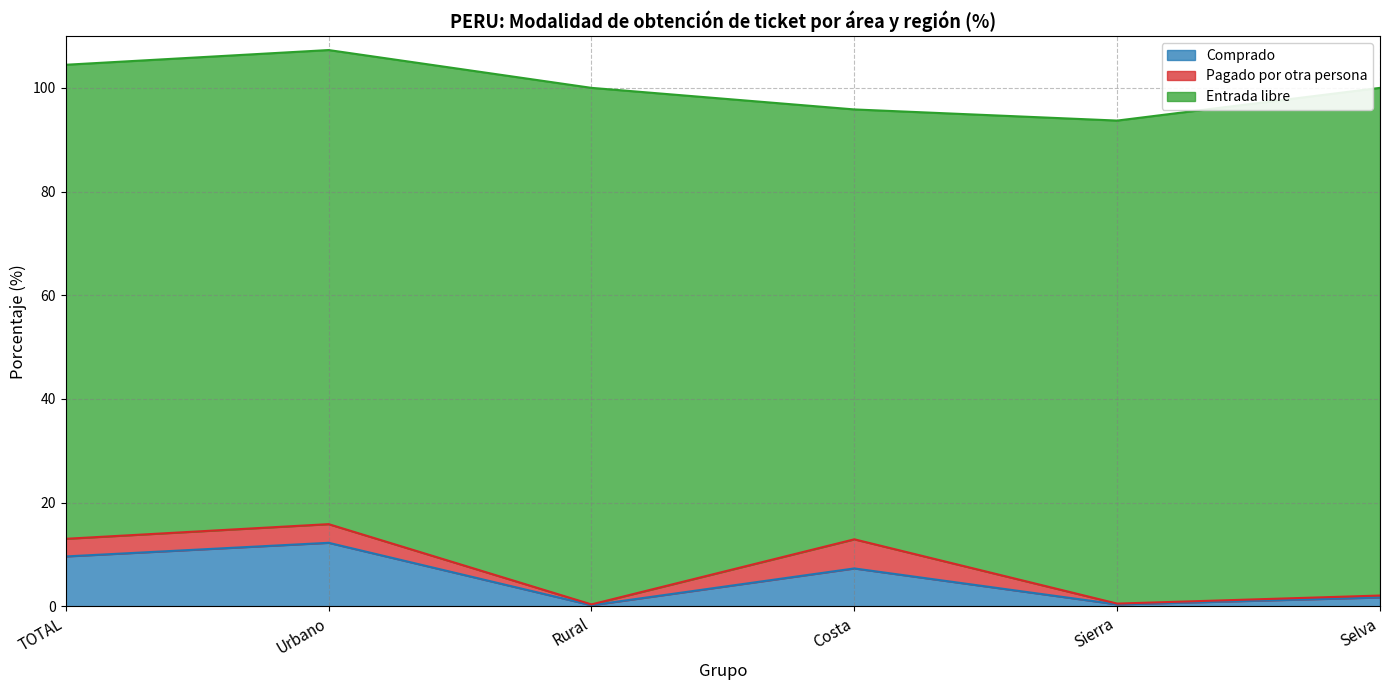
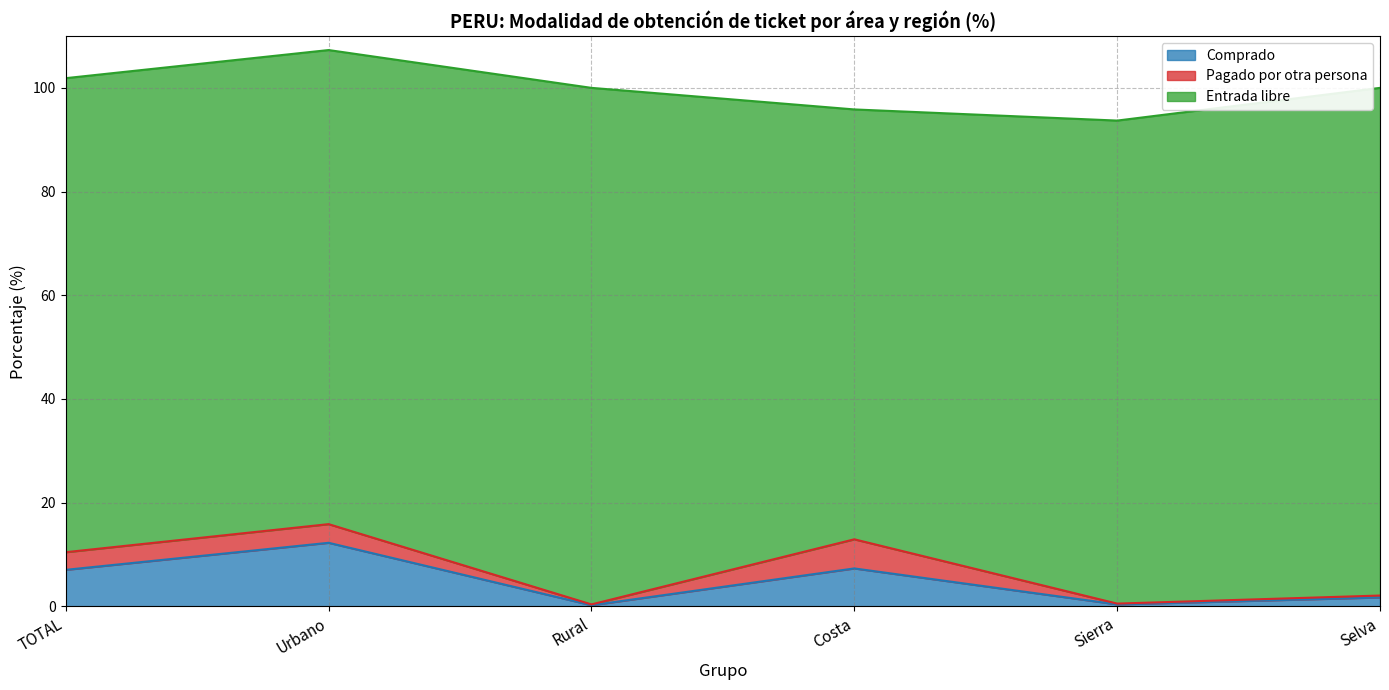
  {
    "Comprado": {
-     "TOTAL": 10,
+     "TOTAL": 7,
      "Urbano": 12,
      "Costa": 7
    },
    "Pagado por otra persona": {
      "TOTAL": 3,
      "Urbano": 4,
      "Costa": 6
    },
    "Entrada libre": {
      "TOTAL": 91,
      "Urbano": 91,
      "Rural": 100,
      "Costa": 83,
      "Sierra": 93,
      "Selva": 98
    }
  }
